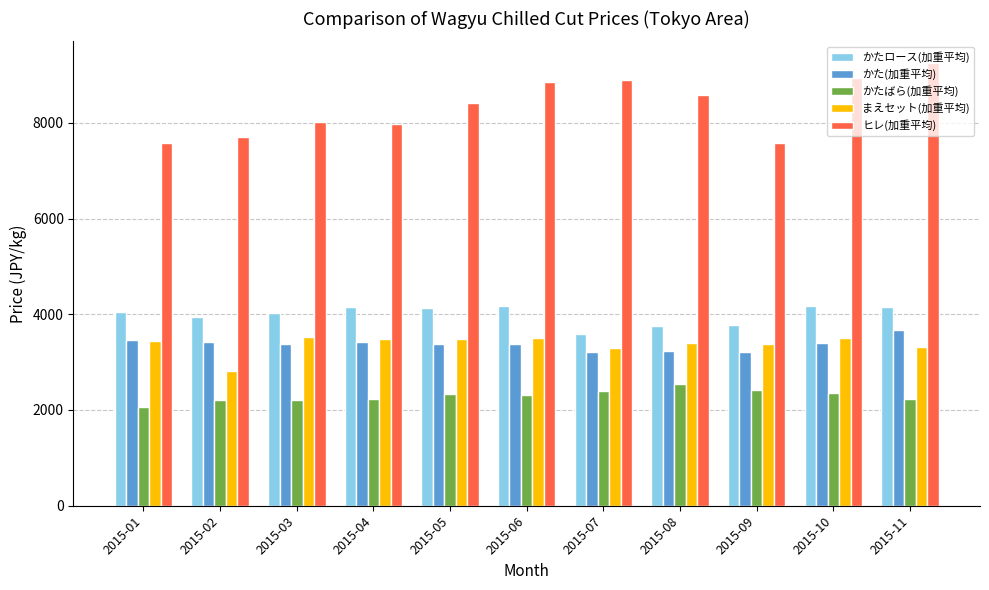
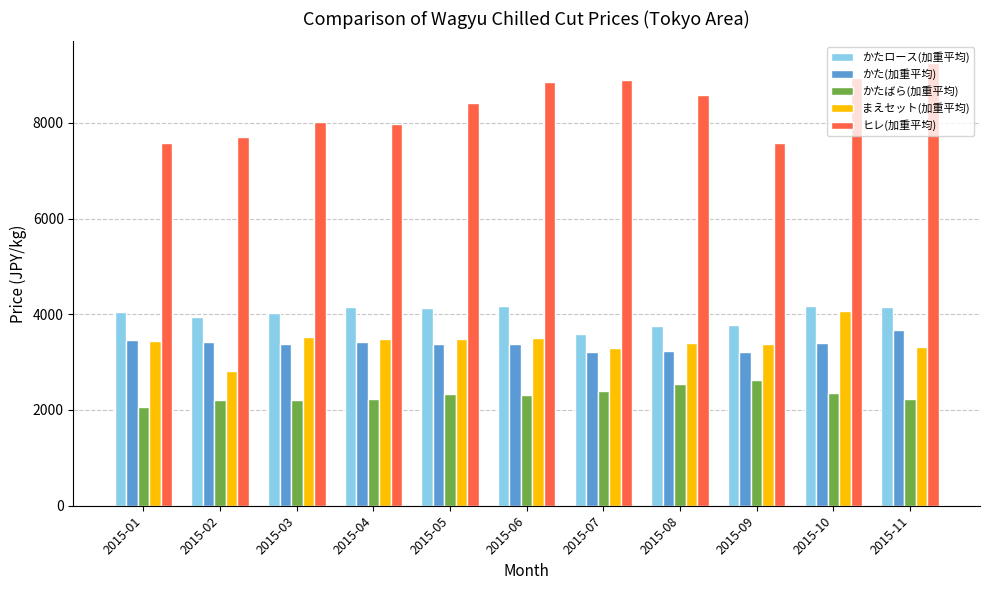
  {
    "かたロース(加重平均)": {
      "2015-01": 4000,
      "2015-02": 3900,
      "2015-03": 4000,
      "2015-04": 4200,
      "2015-05": 4100,
      "2015-06": 4200,
      "2015-07": 3600,
      "2015-08": 3700,
      "2015-09": 3800,
      "2015-10": 4200,
      "2015-11": 4100
    },
    "かた(加重平均)": {
      "2015-01": 3500,
      "2015-02": 3400,
      "2015-03": 3400,
      "2015-04": 3400,
      "2015-05": 3400,
      "2015-06": 3400,
      "2015-07": 3200,
      "2015-08": 3200,
      "2015-09": 3200,
      "2015-10": 3400,
      "2015-11": 3700
    },
    "かたばら(加重平均)": {
      "2015-01": 2100,
      "2015-02": 2200,
      "2015-03": 2200,
      "2015-04": 2200,
      "2015-05": 2300,
      "2015-06": 2300,
      "2015-07": 2400,
      "2015-08": 2500,
-     "2015-09": 2400,
+     "2015-09": 2600,
      "2015-10": 2300,
      "2015-11": 2200
    },
    "まえセット(加重平均)": {
      "2015-01": 3400,
      "2015-02": 2800,
      "2015-03": 3500,
      "2015-04": 3500,
      "2015-05": 3500,
      "2015-06": 3500,
      "2015-07": 3300,
      "2015-08": 3400,
      "2015-09": 3400,
-     "2015-10": 3500,
+     "2015-10": 4100,
      "2015-11": 3300
    },
    "ヒレ(加重平均)": {
      "2015-01": 7600,
      "2015-02": 7700,
      "2015-03": 8000,
      "2015-04": 8000,
      "2015-05": 8400,
      "2015-06": 8900,
      "2015-07": 8900,
      "2015-08": 8600,
      "2015-09": 7600
    }
  }
